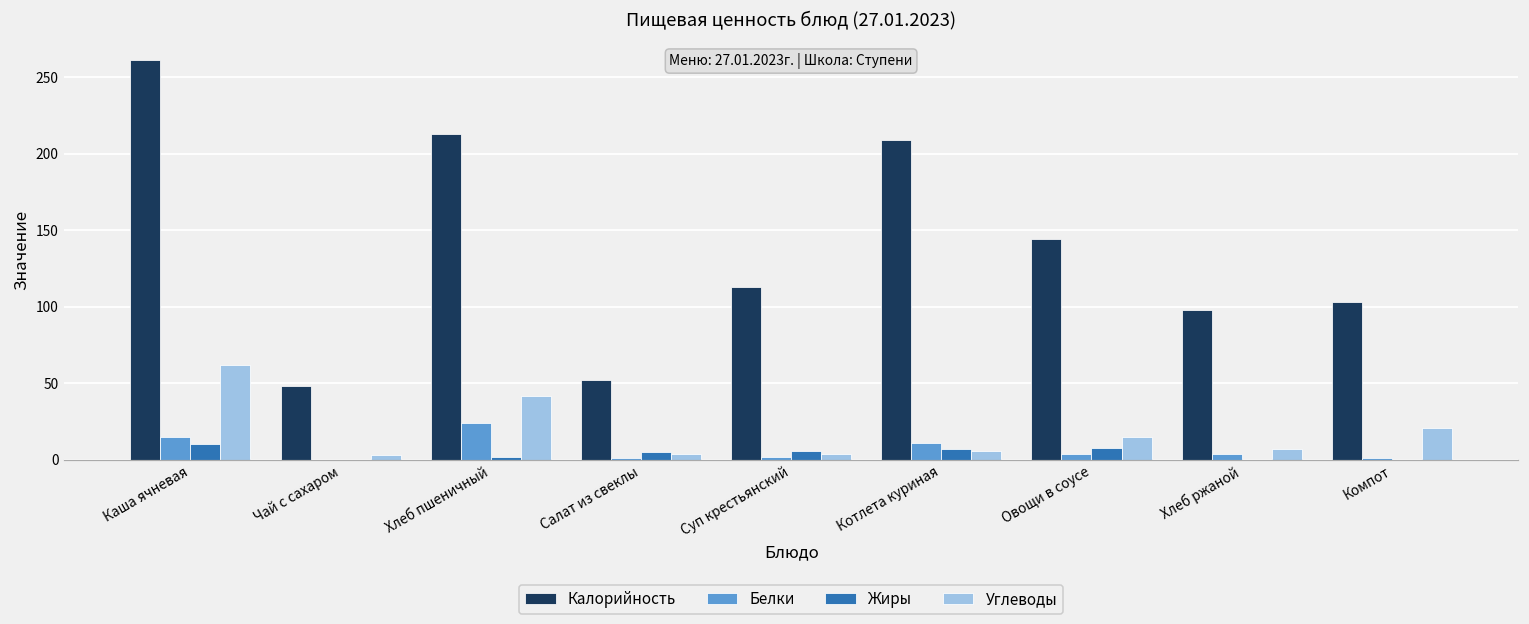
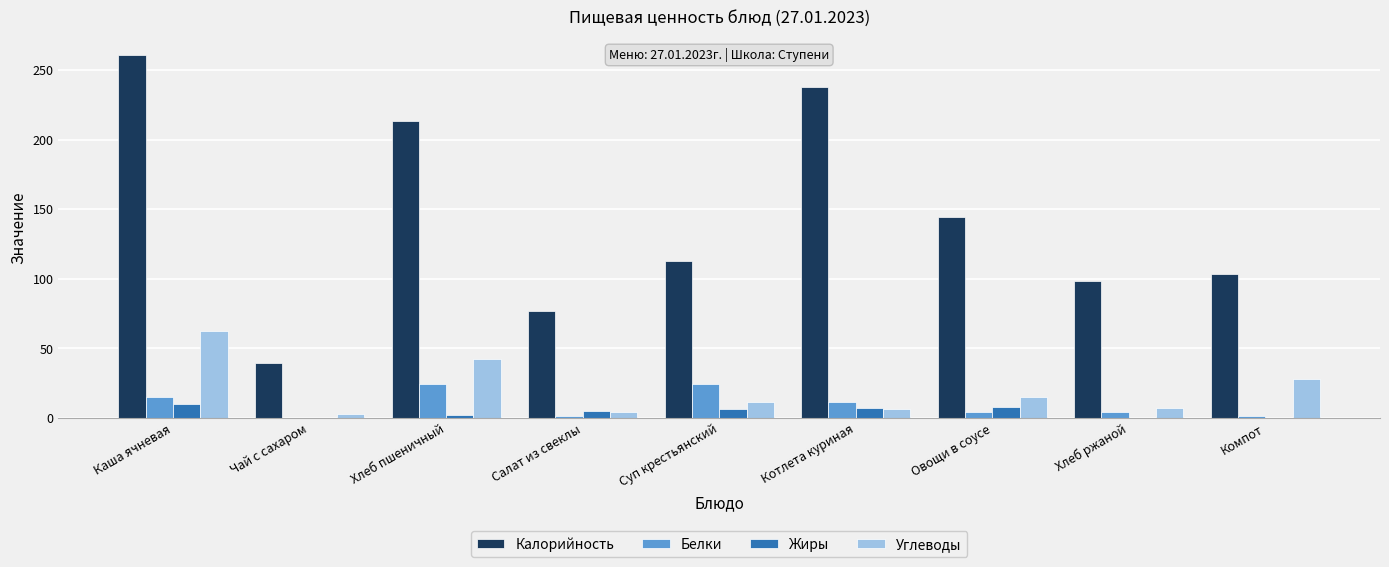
  {
    "Калорийность": {
      "Каша ячневая": 261,
-     "Чай с сахаром": 48,
+     "Чай с сахаром": 39,
      "Хлеб пшеничный": 213,
-     "Салат из свеклы": 52,
+     "Салат из свеклы": 77,
      "Суп крестьянский": 113,
-     "Котлета куриная": 209,
+     "Котлета куриная": 238,
      "Овощи в соусе": 144,
      "Хлеб ржаной": 98,
      "Компот": 103
    },
    "Белки": {
      "Каша ячневая": 15,
      "Чай с сахаром": 0,
      "Хлеб пшеничный": 24,
-     "Суп крестьянский": 2,
+     "Суп крестьянский": 24,
      "Котлета куриная": 11,
      "Овощи в соусе": 4,
      "Хлеб ржаной": 4
    },
    "Жиры": {
      "Каша ячневая": 10,
      "Чай с сахаром": 0,
      "Хлеб пшеничный": 2,
      "Салат из свеклы": 5,
      "Суп крестьянский": 6,
      "Котлета куриная": 7,
      "Овощи в соусе": 8,
      "Хлеб ржаной": 0,
      "Компот": 0
    },
    "Углеводы": {
      "Каша ячневая": 62,
      "Чай с сахаром": 3,
      "Хлеб пшеничный": 42,
      "Салат из свеклы": 4,
-     "Суп крестьянский": 4,
+     "Суп крестьянский": 11,
      "Котлета куриная": 6,
      "Овощи в соусе": 15,
      "Хлеб ржаной": 7,
-     "Компот": 21
+     "Компот": 28
    }
  }
